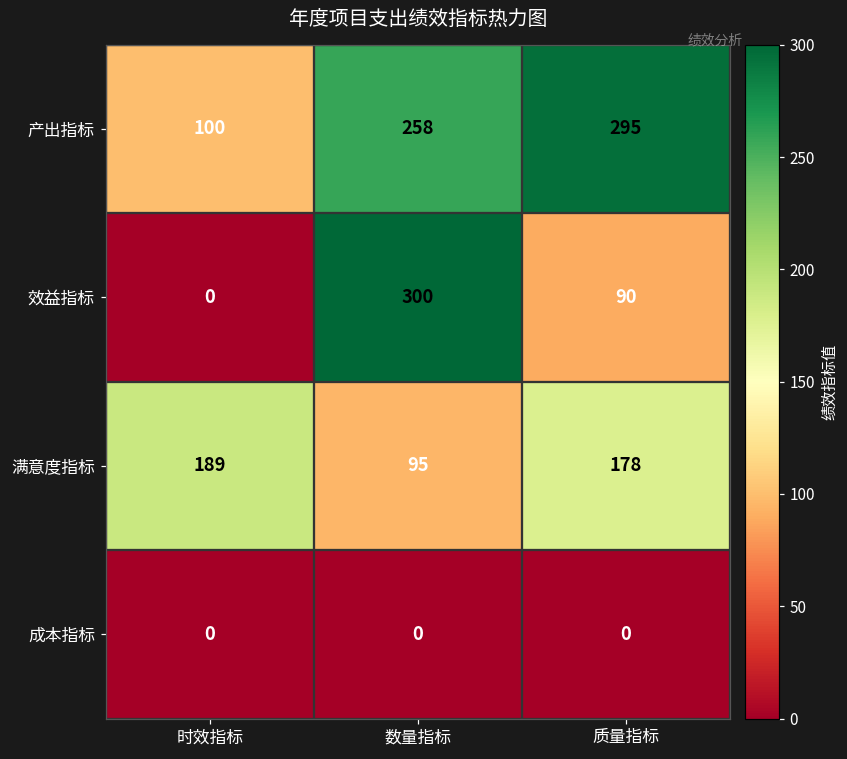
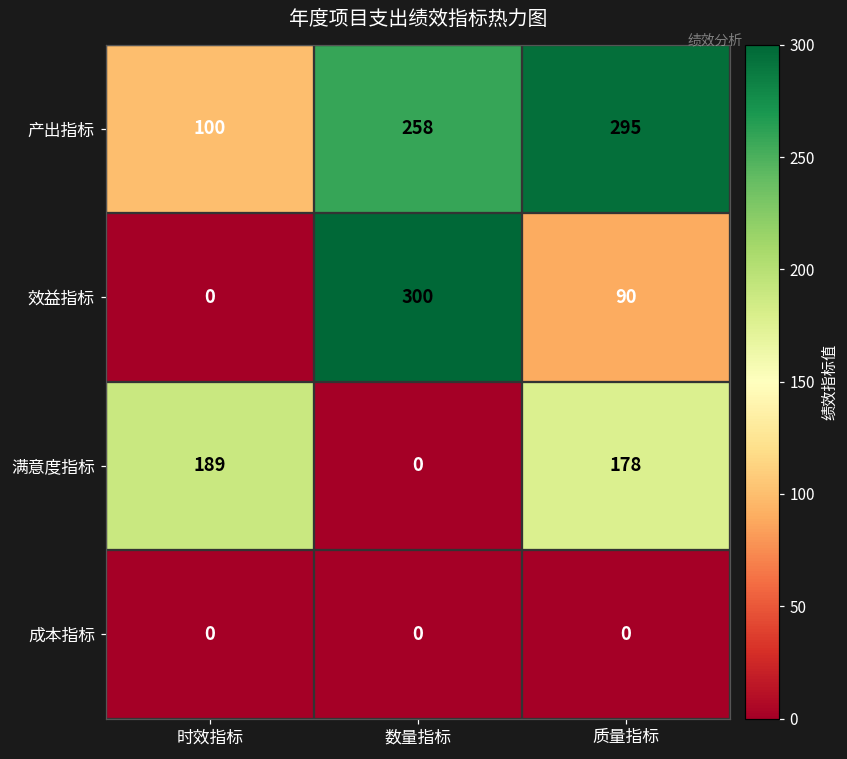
  {
    "产出指标": {
      "时效指标": 100,
      "数量指标": 258,
      "质量指标": 295
    },
    "效益指标": {
      "时效指标": 0,
      "数量指标": 300,
      "质量指标": 90
    },
    "满意度指标": {
      "时效指标": 189,
-     "数量指标": 95,
+     "数量指标": 0,
      "质量指标": 178
    },
    "成本指标": {
      "时效指标": 0,
      "数量指标": 0,
      "质量指标": 0
    }
  }
